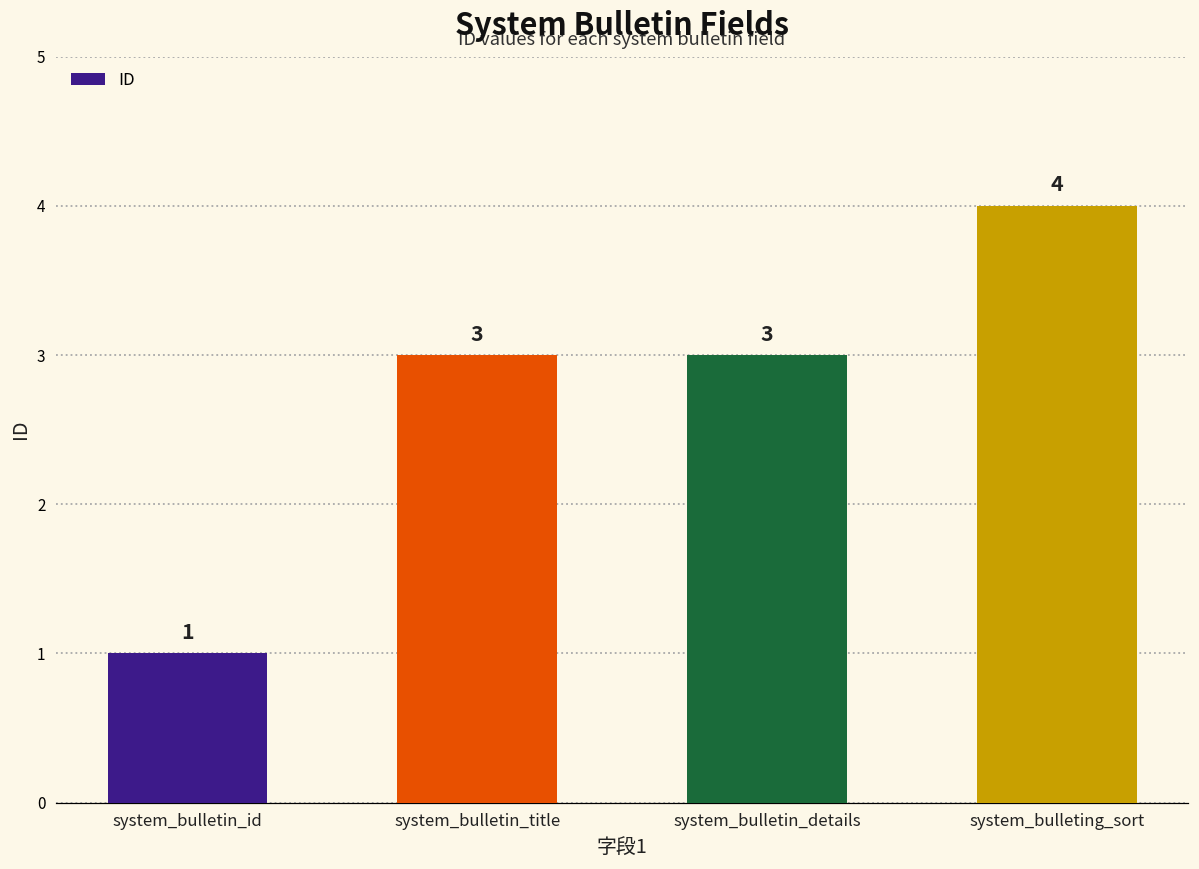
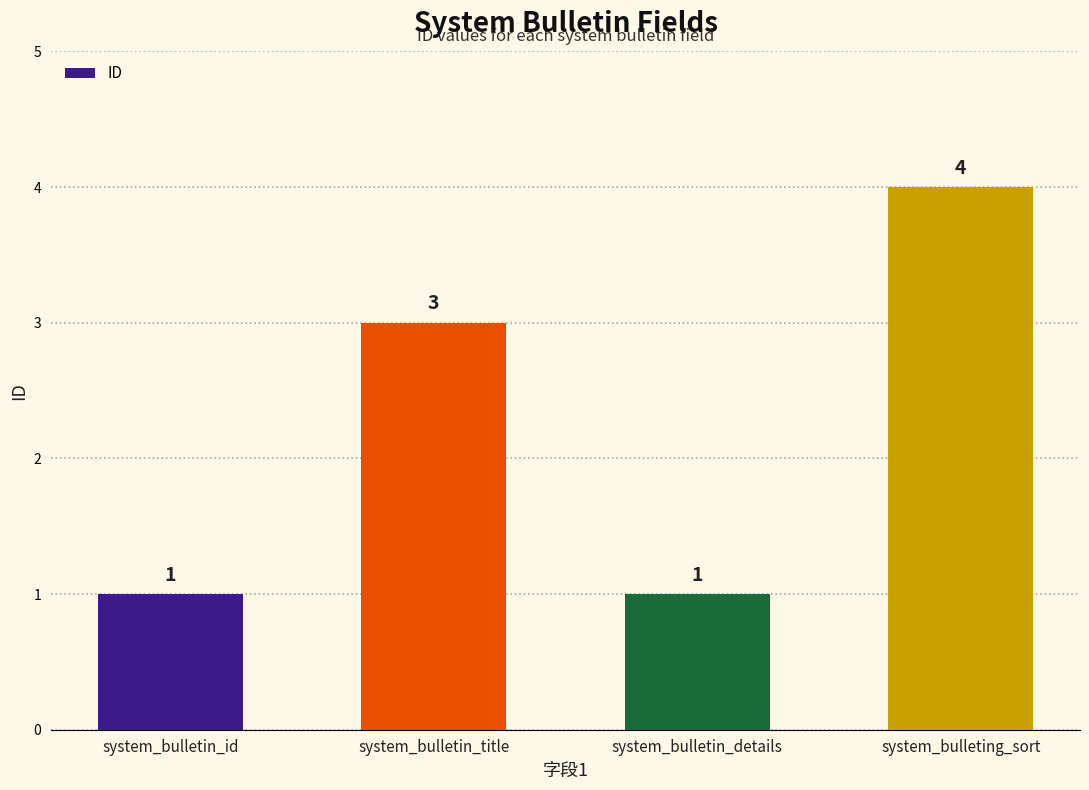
  {
    "system_bulletin_id": 1,
    "system_bulletin_title": 3,
-   "system_bulletin_details": 3,
+   "system_bulletin_details": 1,
    "system_bulleting_sort": 4
  }
